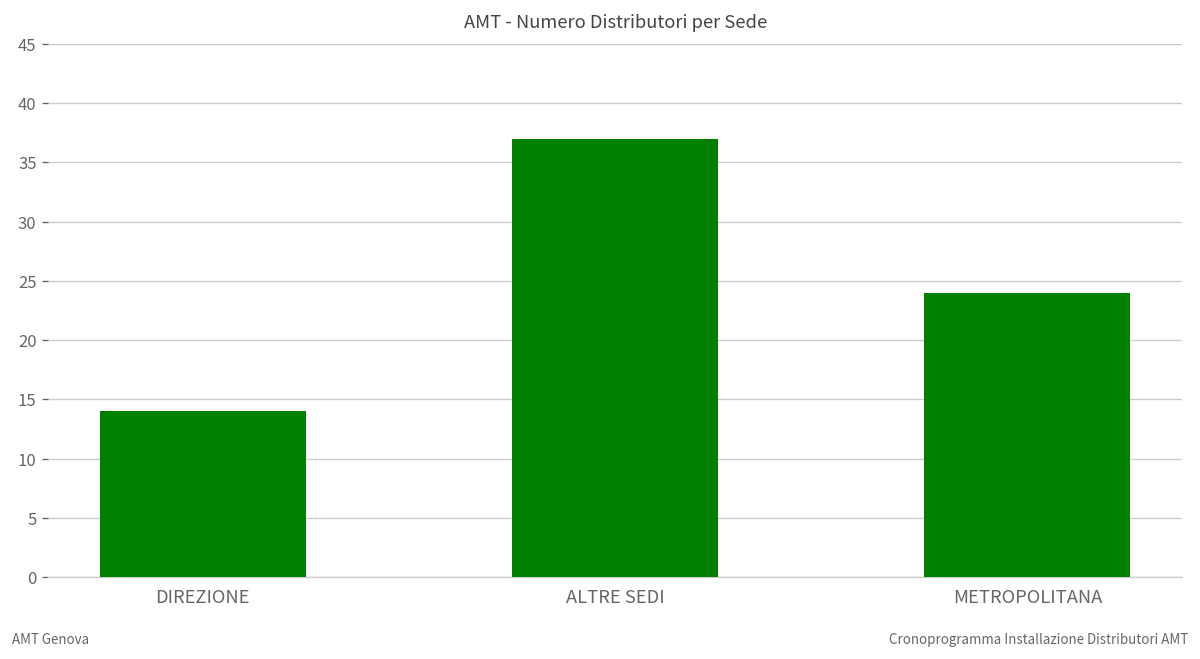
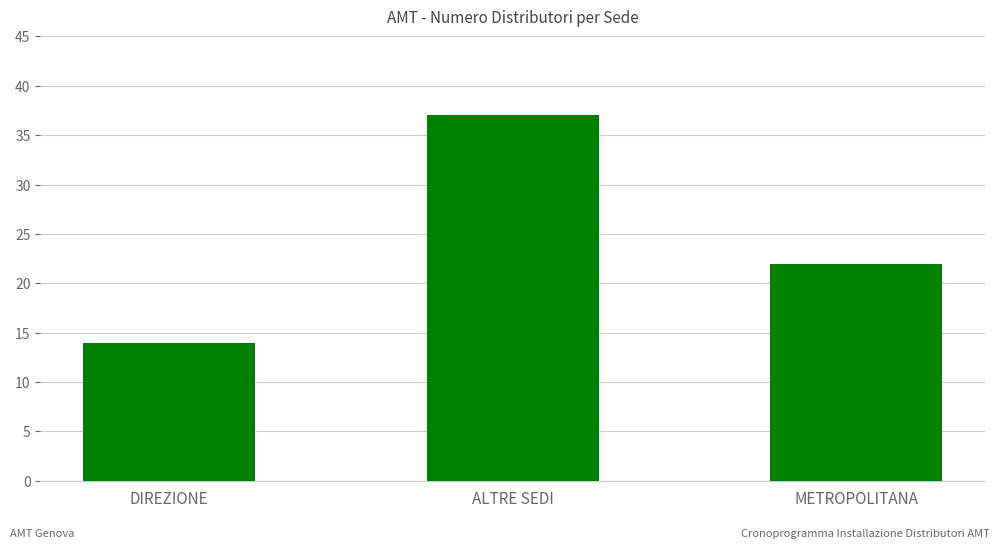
  {
    "DIREZIONE": 14,
    "ALTRE SEDI": 37,
-   "METROPOLITANA": 24
+   "METROPOLITANA": 22
  }
